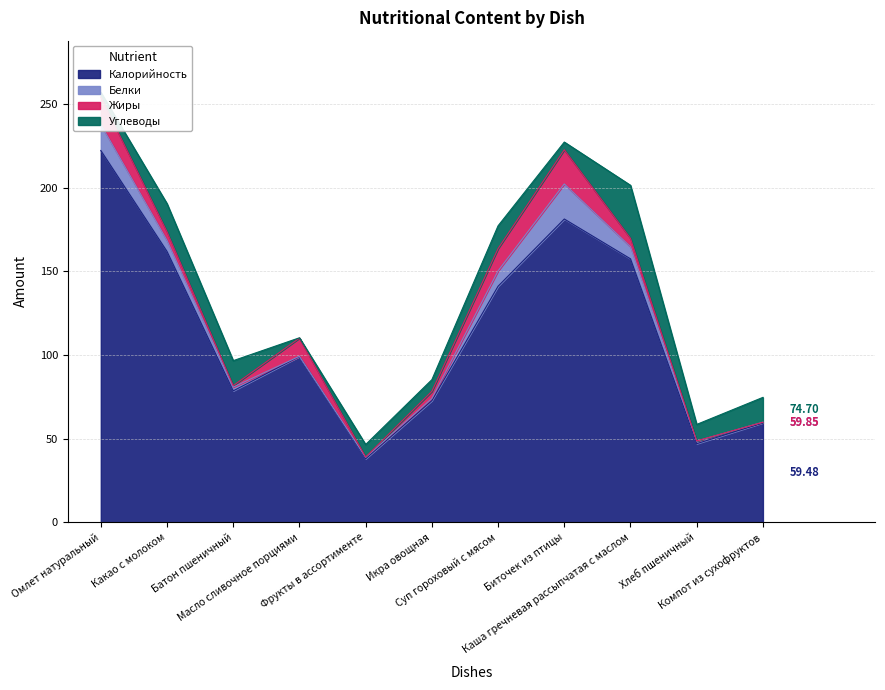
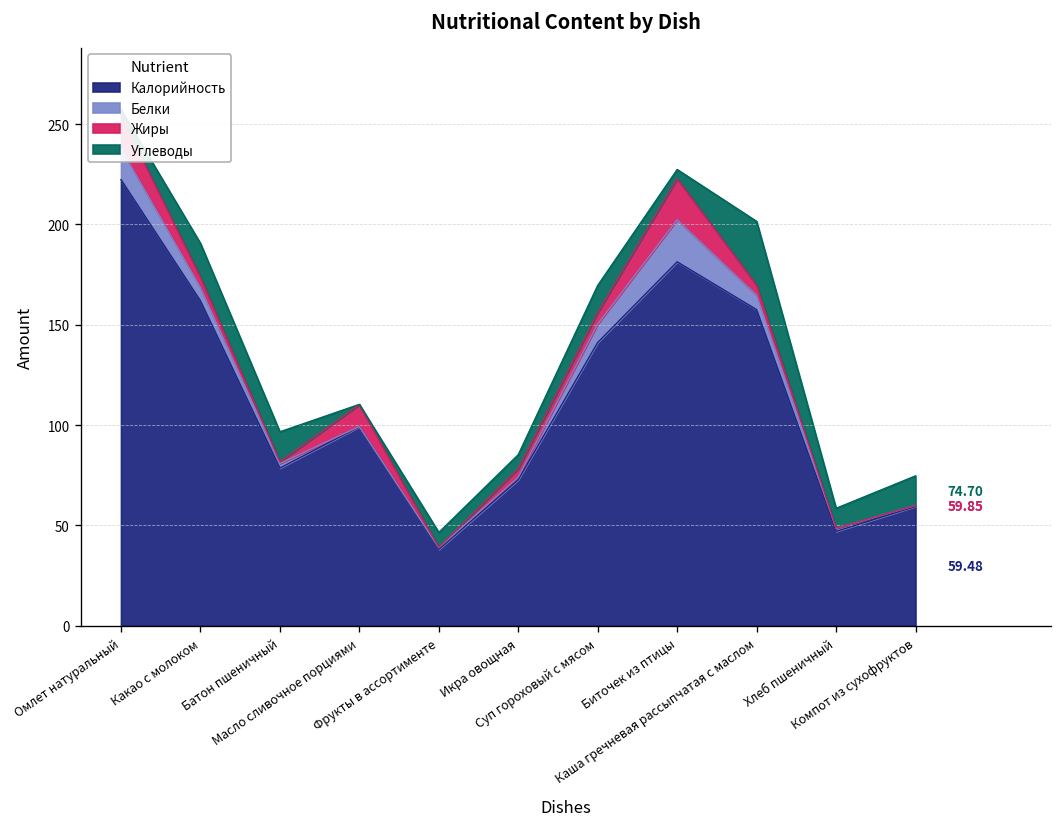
  {
    "Калорийность": {
      "Омлет натуральный": 222,
      "Какао с молоком": 162,
      "Батон пшеничный": 79,
      "Суп гороховый с мясом": 141,
      "Биточек из птицы": 181,
      "Каша гречневая рассыпчатая с маслом": 158,
      "Хлеб пшеничный": 47
    },
    "Белки": {
      "Какао с молоком": 7,
      "Суп гороховый с мясом": 9,
      "Биточек из птицы": 21,
      "Каша гречневая рассыпчатая с маслом": 7
    },
    "Жиры": {
      "Какао с молоком": 5,
      "Икра овощная": 4,
-     "Суп гороховый с мясом": 13,
+     "Суп гороховый с мясом": 6,
      "Биточек из птицы": 20,
      "Каша гречневая рассыпчатая с маслом": 5
    },
    "Углеводы": {
      "Какао с молоком": 17,
      "Батон пшеничный": 15,
      "Фрукты в ассортименте": 8,
      "Икра овощная": 7,
      "Суп гороховый с мясом": 14,
      "Биточек из птицы": 5,
      "Каша гречневая рассыпчатая с маслом": 32,
      "Хлеб пшеничный": 10,
      "Компот из сухофруктов": 15
    }
  }
